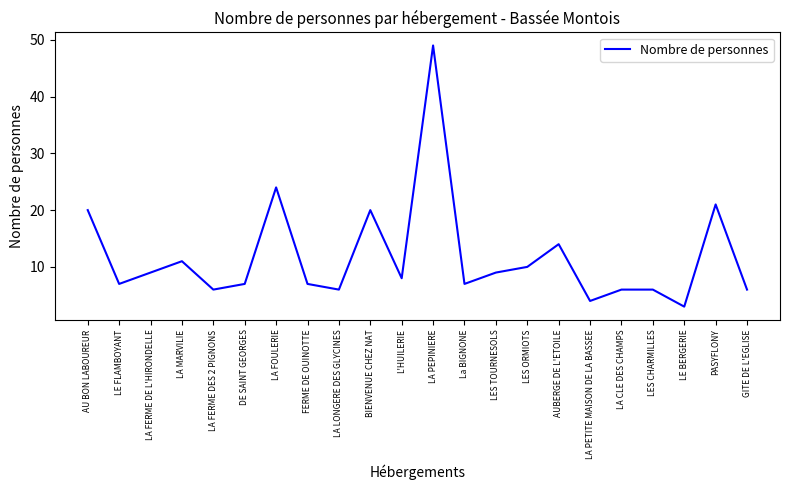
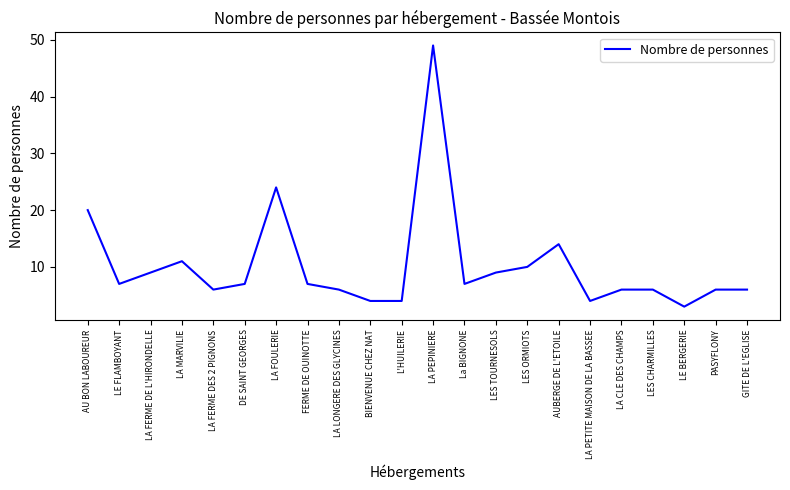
  {
    "AU BON LABOUREUR": 20,
    "LE FLAMBOYANT": 7,
    "LA FERME DE L'HIRONDELLE": 9,
    "LA MARVILIE": 11,
    "LA FERME DES 2 PIGNONS": 6,
    "DE SAINT GEORGES": 7,
    "LA FOULERIE": 24,
    "FERME DE OUINOTTE": 7,
    "LA LONGERE DES GLYCINES": 6,
-   "BIENVENUE CHEZ NAT": 20,
-   "L'HUILERIE": 8,
+   "BIENVENUE CHEZ NAT": 4,
+   "L'HUILERIE": 4,
    "LA PEPINIERE": 49,
    "La BIGNONE": 7,
    "LES TOURNESOLS": 9,
    "LES ORMIOTS": 10,
    "AUBERGE DE L'ETOILE": 14,
    "LA PETITE MAISON DE LA BASSEE": 4,
    "LA CLE DES CHAMPS": 6,
    "LES CHARMILLES": 6,
    "LE BERGERIE": 3,
-   "PASYFLONY": 21,
+   "PASYFLONY": 6,
    "GITE DE L'EGLISE": 6
  }
